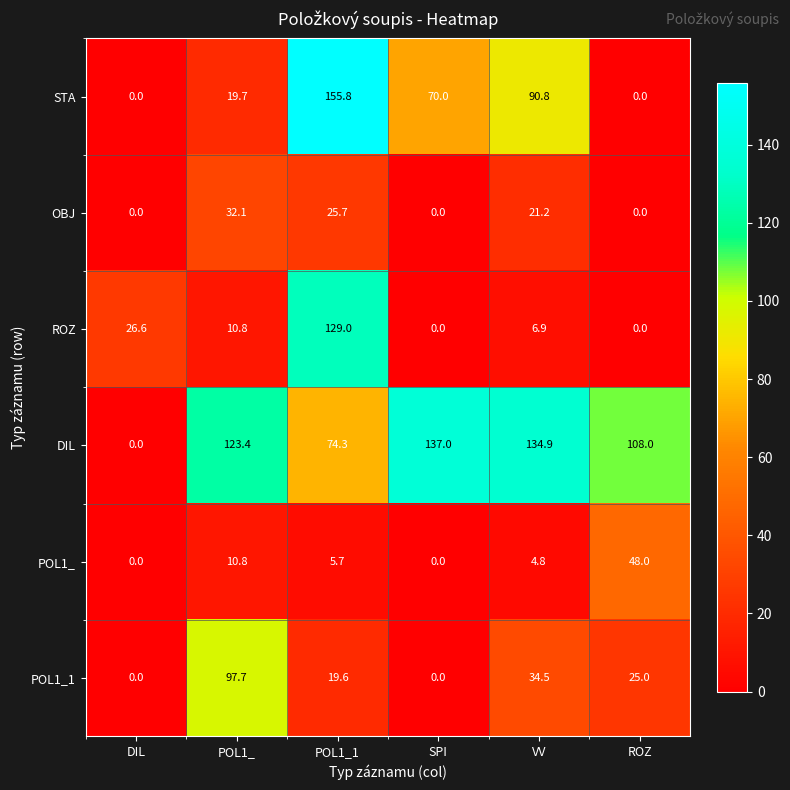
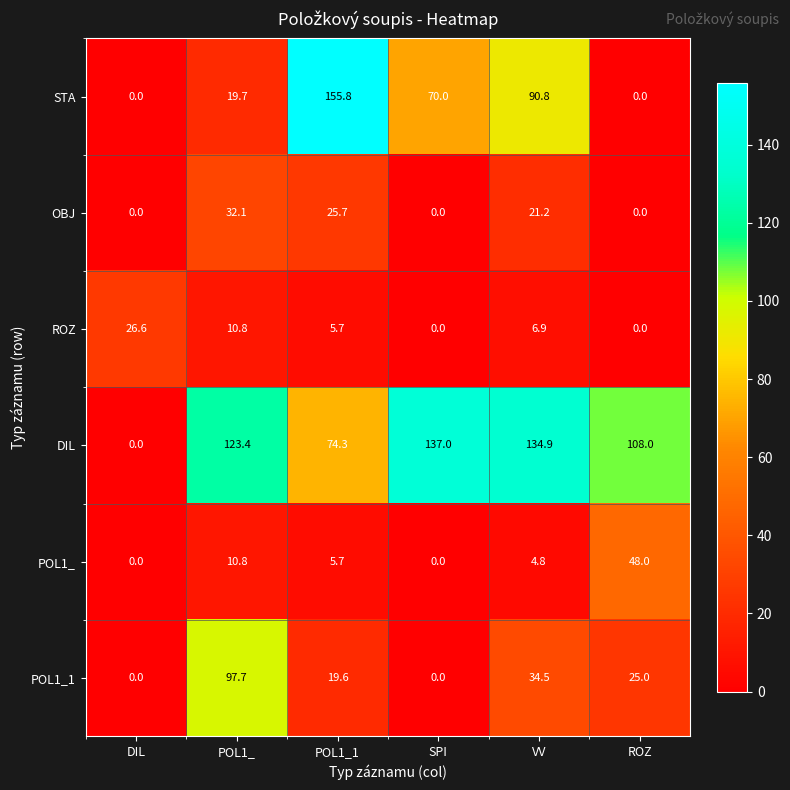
  {
    "STA": {
      "DIL": 0.0,
      "POL1_": 19.7,
      "POL1_1": 155.8,
      "SPI": 70.0,
      "VV": 90.8,
      "ROZ": 0.0
    },
    "OBJ": {
      "DIL": 0.0,
      "POL1_": 32.1,
      "POL1_1": 25.7,
      "SPI": 0.0,
      "VV": 21.2,
      "ROZ": 0.0
    },
    "ROZ": {
      "DIL": 26.6,
      "POL1_": 10.8,
-     "POL1_1": 129.0,
+     "POL1_1": 5.7,
      "SPI": 0.0,
      "VV": 6.9,
      "ROZ": 0.0
    },
    "DIL": {
      "DIL": 0.0,
      "POL1_": 123.4,
      "POL1_1": 74.3,
      "SPI": 137.0,
      "VV": 134.9,
      "ROZ": 108.0
    },
    "POL1_": {
      "DIL": 0.0,
      "POL1_": 10.8,
      "POL1_1": 5.7,
      "SPI": 0.0,
      "VV": 4.8,
      "ROZ": 48.0
    },
    "POL1_1": {
      "DIL": 0.0,
      "POL1_": 97.7,
      "POL1_1": 19.6,
      "SPI": 0.0,
      "VV": 34.5,
      "ROZ": 25.0
    }
  }
